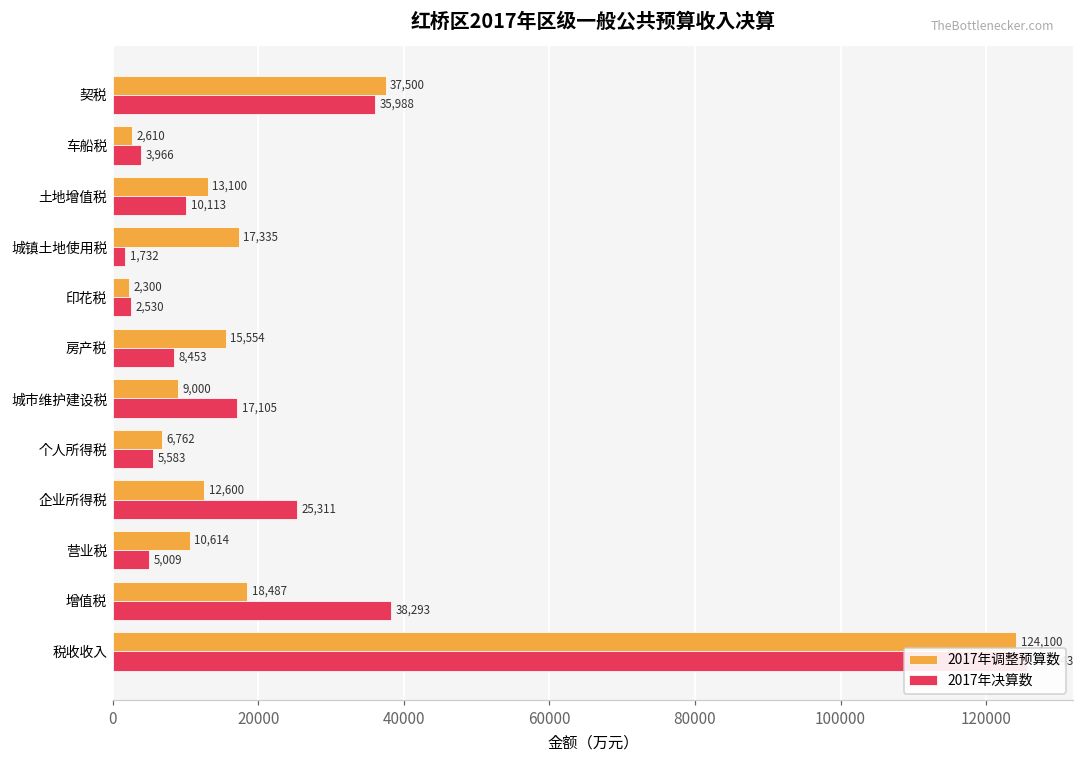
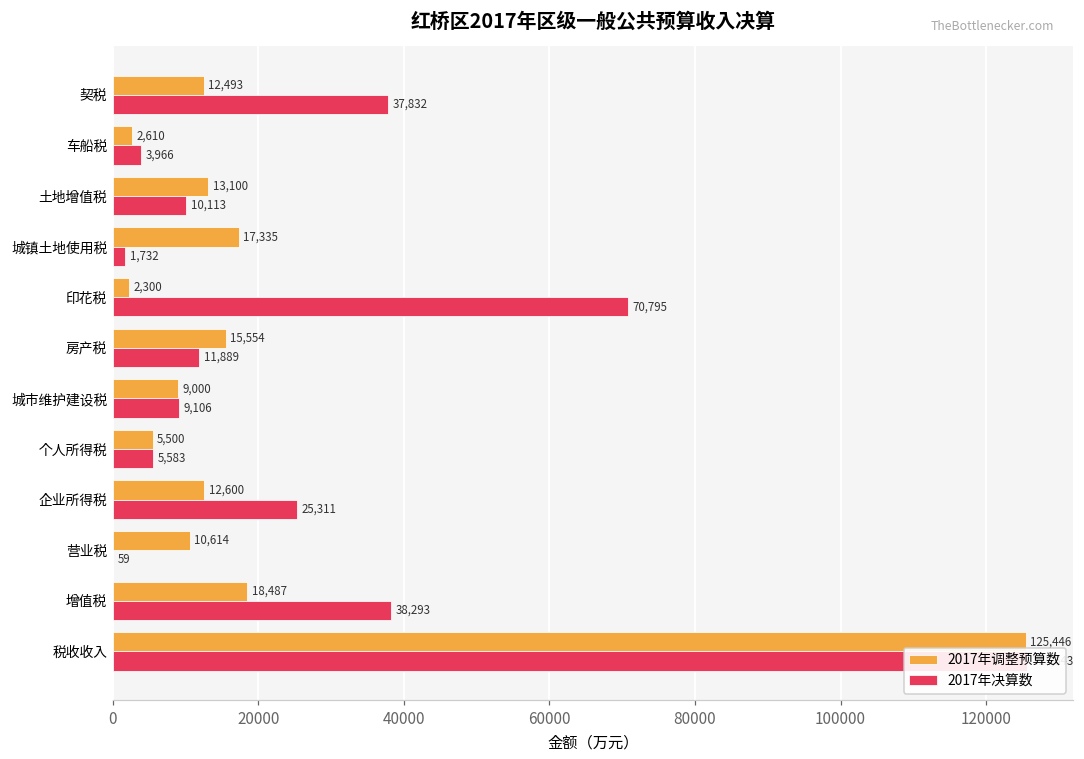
  {
    "2017年调整预算数": {
-     "契税": "37,500",
+     "契税": "12,493",
      "车船税": "2,610",
      "土地增值税": "13,100",
      "城镇土地使用税": "17,335",
      "印花税": "2,300",
      "房产税": "15,554",
      "城市维护建设税": "9,000",
-     "个人所得税": "6,762",
+     "个人所得税": "5,500",
      "企业所得税": "12,600",
      "营业税": "10,614",
      "增值税": "18,487",
-     "税收收入": "124,100"
+     "税收收入": "125,446"
    },
    "2017年决算数": {
-     "契税": "35,988",
+     "契税": "37,832",
      "车船税": "3,966",
      "土地增值税": "10,113",
      "城镇土地使用税": "1,732",
-     "印花税": "2,530",
-     "房产税": "8,453",
-     "城市维护建设税": "17,105",
+     "印花税": "70,795",
+     "房产税": "11,889",
+     "城市维护建设税": "9,106",
      "个人所得税": "5,583",
      "企业所得税": "25,311",
-     "营业税": "5,009",
+     "营业税": "59",
      "增值税": "38,293"
    }
  }
